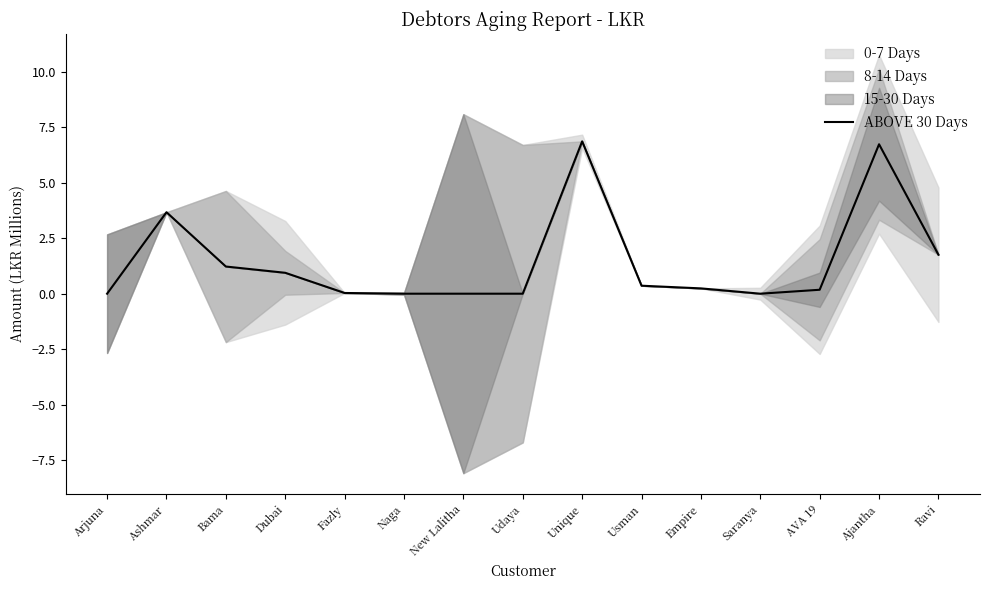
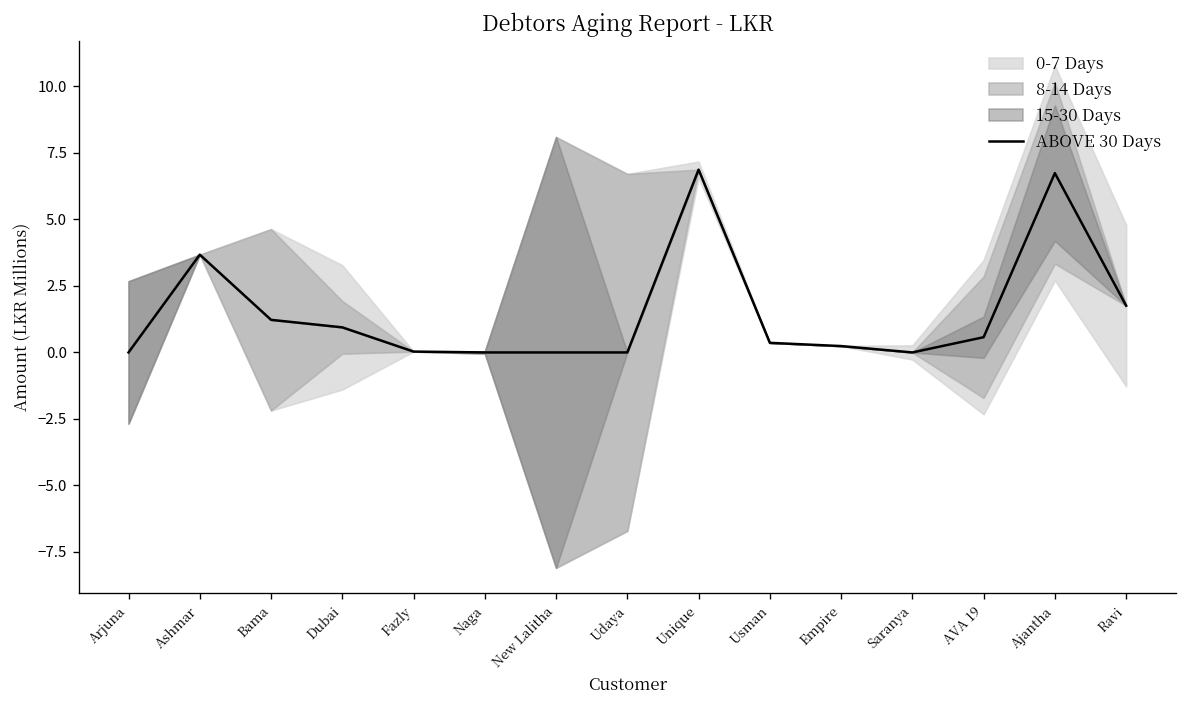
  {
    "ABOVE 30 Days": {
      "Arjuna": 0.0,
      "New Lalitha": 0.0,
-     "AVA 19": 0.2,
+     "AVA 19": 0.6,
      "Ajantha": 6.7
    }
  }
